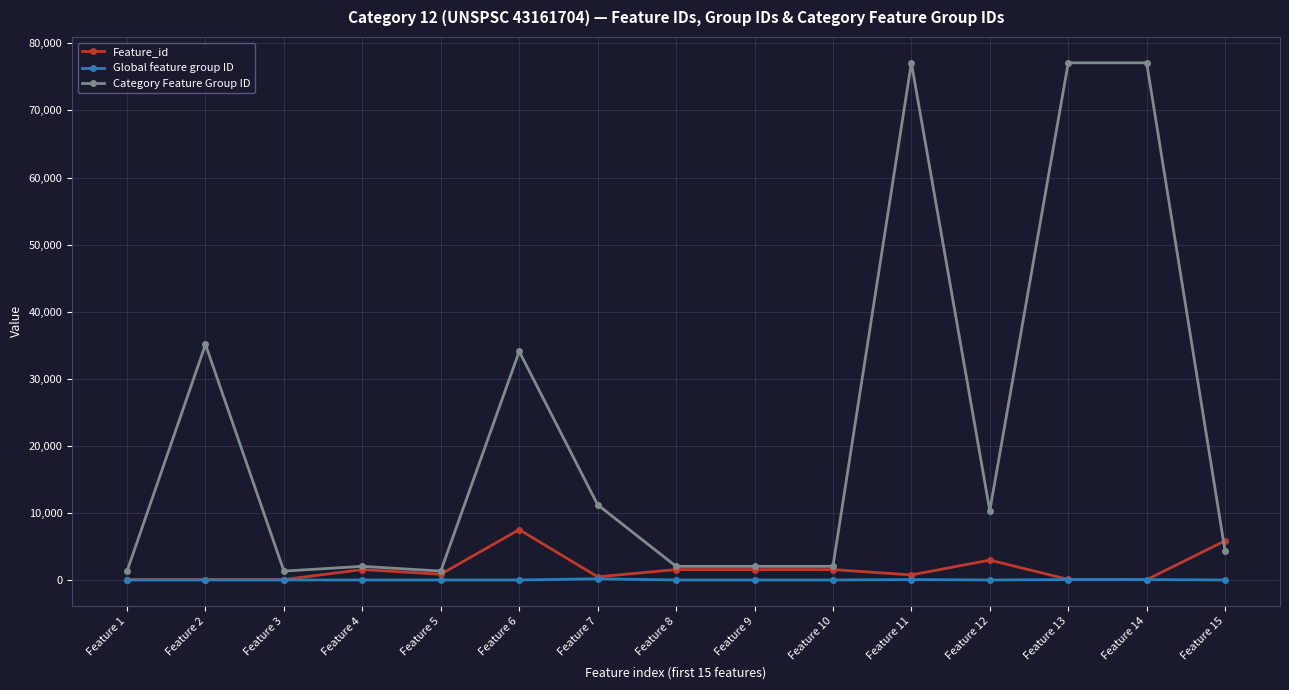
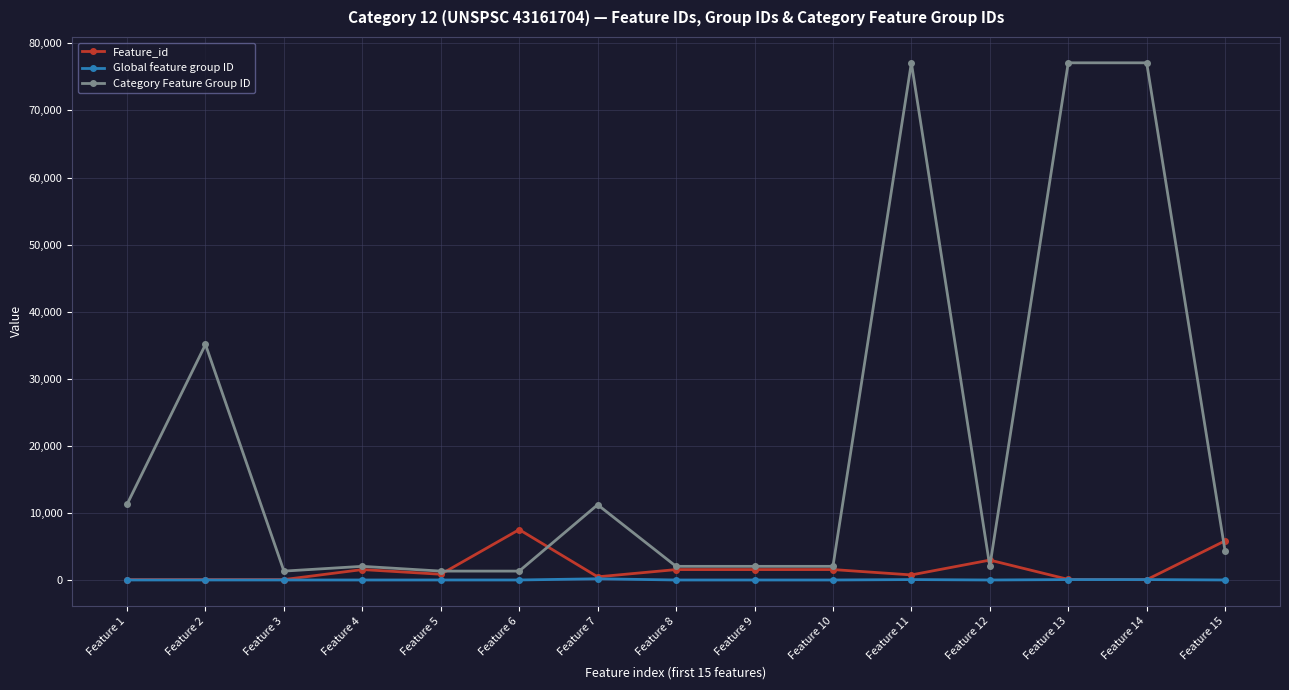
  {
    "Feature_id": {
      "Feature 4": "2,000",
      "Feature 5": "1,000",
      "Feature 6": "8,000",
      "Feature 8": "2,000",
      "Feature 9": "2,000",
      "Feature 10": "2,000",
      "Feature 11": "1,000",
      "Feature 12": "3,000",
      "Feature 15": "6,000"
    },
    "Global feature group ID": {
      "Feature 4": "0",
      "Feature 5": "0",
      "Feature 6": "0",
      "Feature 8": "0",
      "Feature 9": "0",
      "Feature 10": "0",
      "Feature 11": "0",
      "Feature 12": "0",
      "Feature 15": "0"
    },
    "Category Feature Group ID": {
-     "Feature 1": "1,000",
+     "Feature 1": "11,000",
      "Feature 2": "35,000",
      "Feature 3": "1,000",
      "Feature 4": "2,000",
      "Feature 5": "1,000",
-     "Feature 6": "34,000",
+     "Feature 6": "1,000",
      "Feature 7": "11,000",
      "Feature 8": "2,000",
      "Feature 9": "2,000",
      "Feature 10": "2,000",
      "Feature 11": "77,000",
-     "Feature 12": "10,000",
+     "Feature 12": "2,000",
      "Feature 13": "77,000",
      "Feature 14": "77,000",
      "Feature 15": "4,000"
    }
  }
